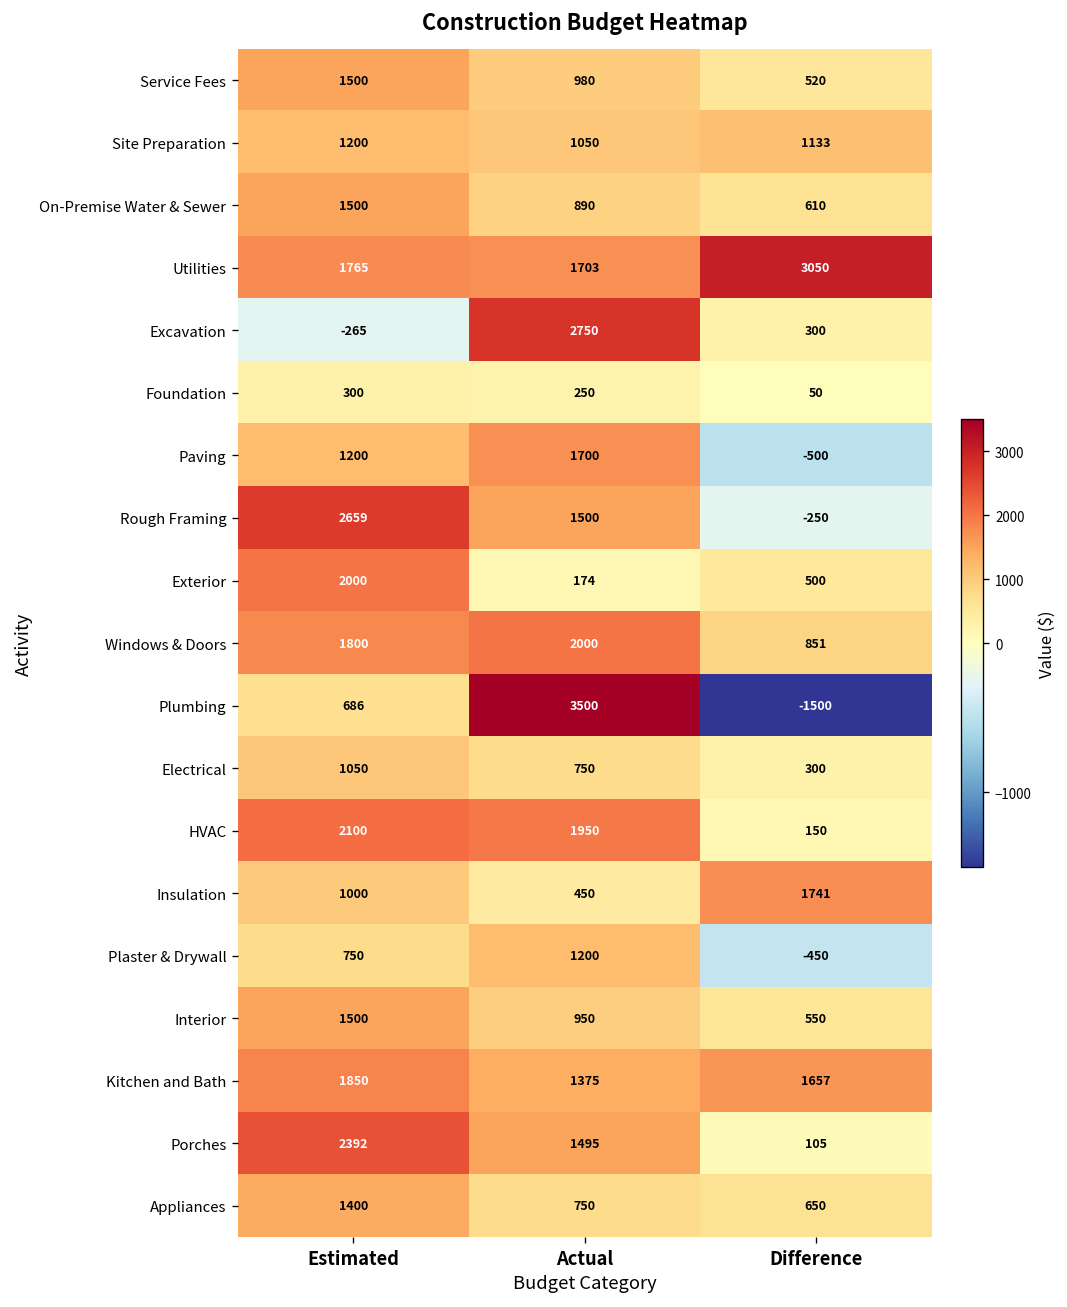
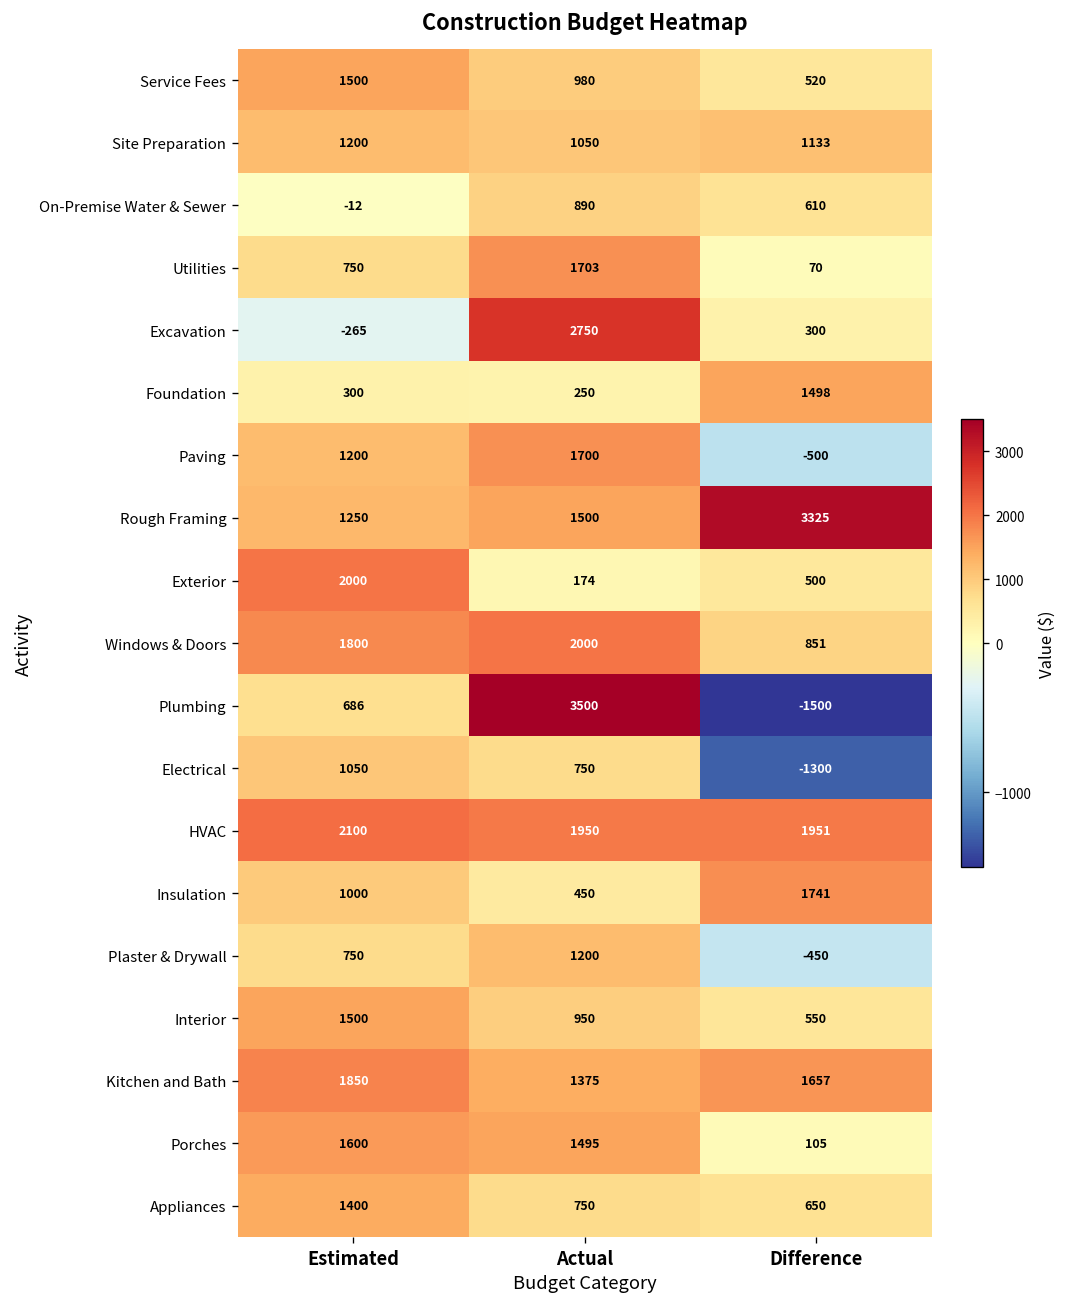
  {
    "Service Fees": {
      "Estimated": 1500,
      "Actual": 980,
      "Difference": 520
    },
    "Site Preparation": {
      "Estimated": 1200,
      "Actual": 1050,
      "Difference": 1133
    },
    "On-Premise Water & Sewer": {
-     "Estimated": 1500,
+     "Estimated": -12,
      "Actual": 890,
      "Difference": 610
    },
    "Utilities": {
-     "Estimated": 1765,
+     "Estimated": 750,
      "Actual": 1703,
-     "Difference": 3050
+     "Difference": 70
    },
    "Excavation": {
      "Estimated": -265,
      "Actual": 2750,
      "Difference": 300
    },
    "Foundation": {
      "Estimated": 300,
      "Actual": 250,
-     "Difference": 50
+     "Difference": 1498
    },
    "Paving": {
      "Estimated": 1200,
      "Actual": 1700,
      "Difference": -500
    },
    "Rough Framing": {
-     "Estimated": 2659,
+     "Estimated": 1250,
      "Actual": 1500,
-     "Difference": -250
+     "Difference": 3325
    },
    "Exterior": {
      "Estimated": 2000,
      "Actual": 174,
      "Difference": 500
    },
    "Windows & Doors": {
      "Estimated": 1800,
      "Actual": 2000,
      "Difference": 851
    },
    "Plumbing": {
      "Estimated": 686,
      "Actual": 3500,
      "Difference": -1500
    },
    "Electrical": {
      "Estimated": 1050,
      "Actual": 750,
-     "Difference": 300
+     "Difference": -1300
    },
    "HVAC": {
      "Estimated": 2100,
      "Actual": 1950,
-     "Difference": 150
+     "Difference": 1951
    },
    "Insulation": {
      "Estimated": 1000,
      "Actual": 450,
      "Difference": 1741
    },
    "Plaster & Drywall": {
      "Estimated": 750,
      "Actual": 1200,
      "Difference": -450
    },
    "Interior": {
      "Estimated": 1500,
      "Actual": 950,
      "Difference": 550
    },
    "Kitchen and Bath": {
      "Estimated": 1850,
      "Actual": 1375,
      "Difference": 1657
    },
    "Porches": {
-     "Estimated": 2392,
+     "Estimated": 1600,
      "Actual": 1495,
      "Difference": 105
    },
    "Appliances": {
      "Estimated": 1400,
      "Actual": 750,
      "Difference": 650
    }
  }
